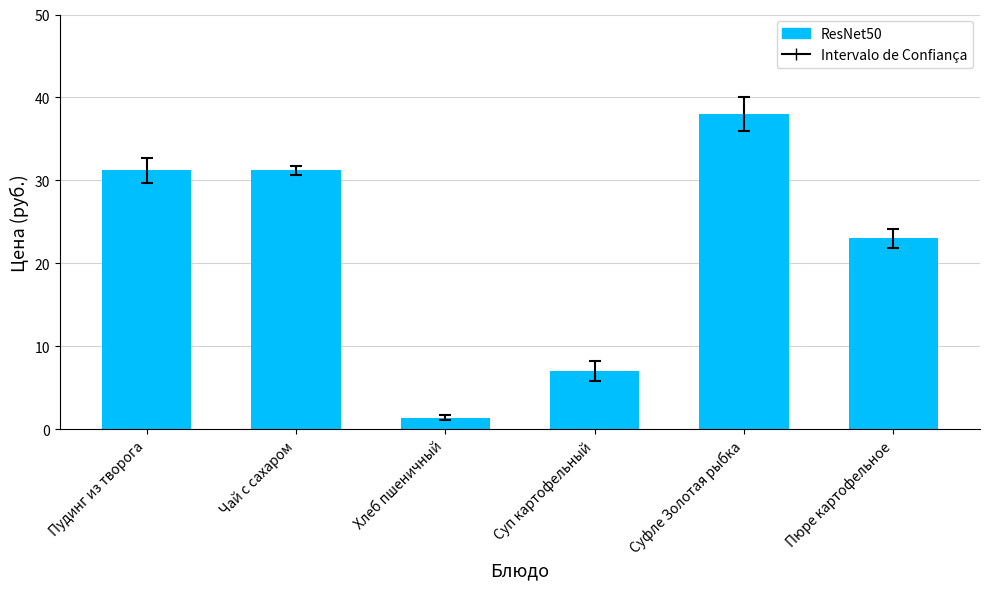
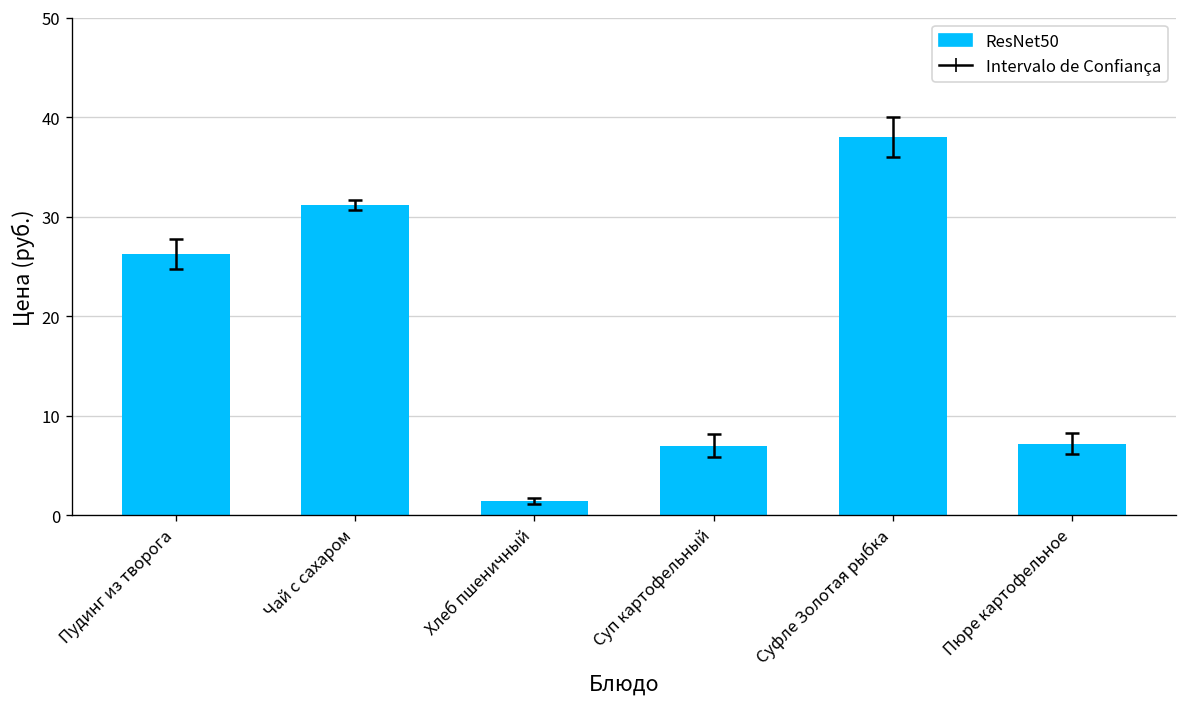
  {
    "ResNet50": {
-     "Пудинг из творога": 31,
+     "Пудинг из творога": 26,
      "Чай с сахаром": 31,
      "Хлеб пшеничный": 1,
      "Суп картофельный": 7,
      "Суфле Золотая рыбка": 38,
-     "Пюре картофельное": 23
+     "Пюре картофельное": 7
    }
  }
